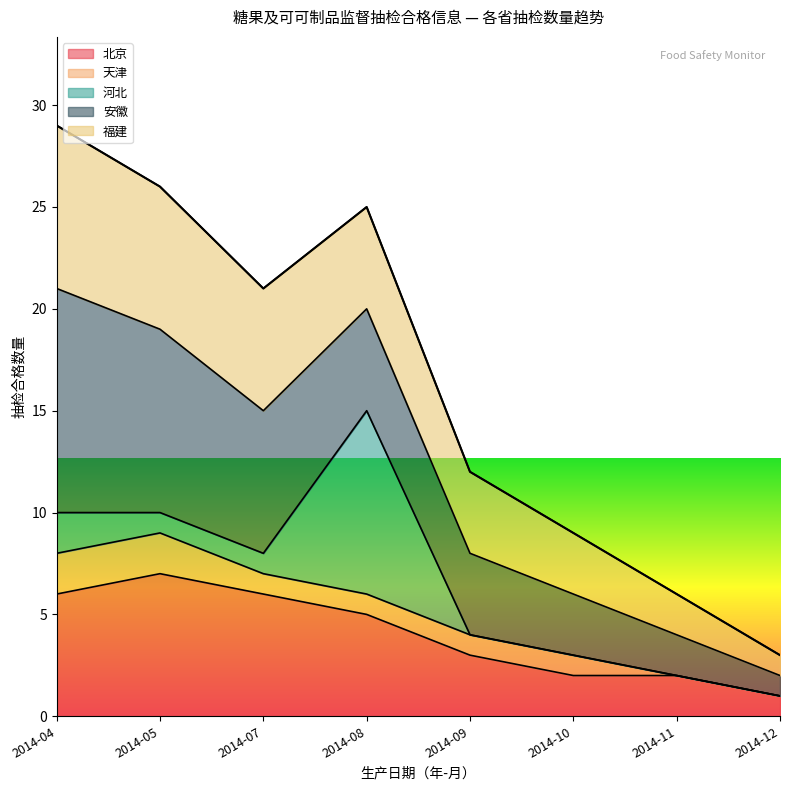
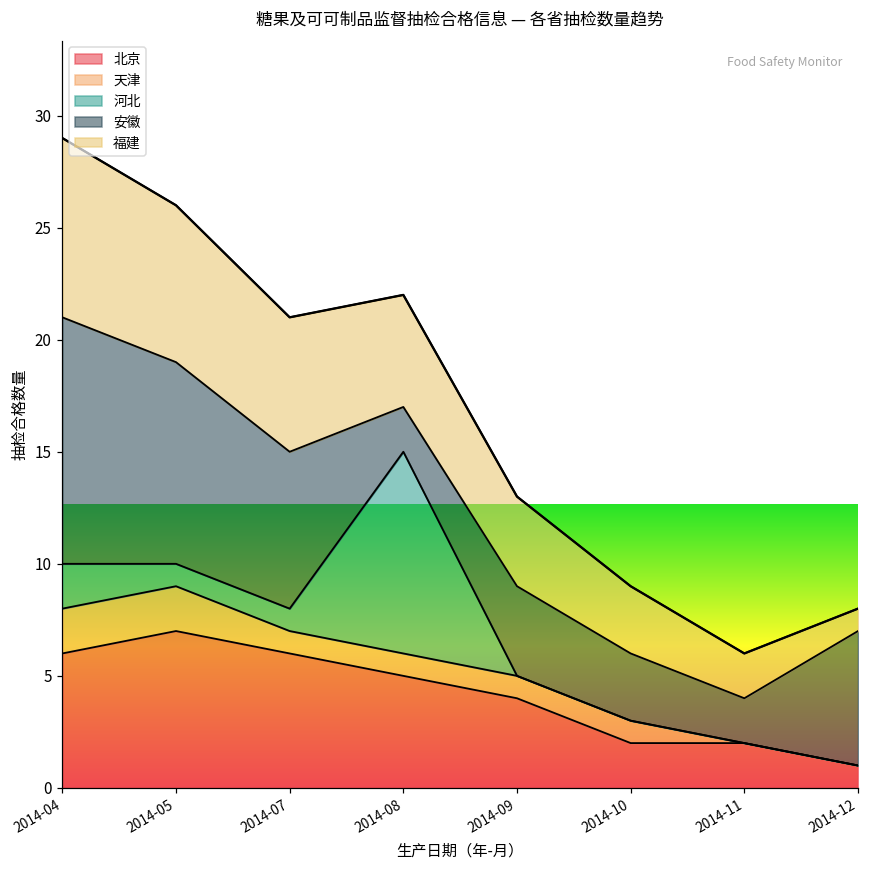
  {
    "北京": {
      "2014-04": 6,
      "2014-05": 7,
      "2014-07": 6,
      "2014-08": 5,
-     "2014-09": 3,
+     "2014-09": 4,
      "2014-10": 2
    },
    "河北": {
      "2014-04": 2,
      "2014-05": 1,
      "2014-07": 1,
      "2014-08": 9
    },
    "安徽": {
      "2014-04": 11,
      "2014-05": 9,
      "2014-07": 7,
-     "2014-08": 5,
+     "2014-08": 2,
      "2014-09": 4,
      "2014-10": 3,
      "2014-11": 2,
-     "2014-12": 1
+     "2014-12": 6
    }
  }
